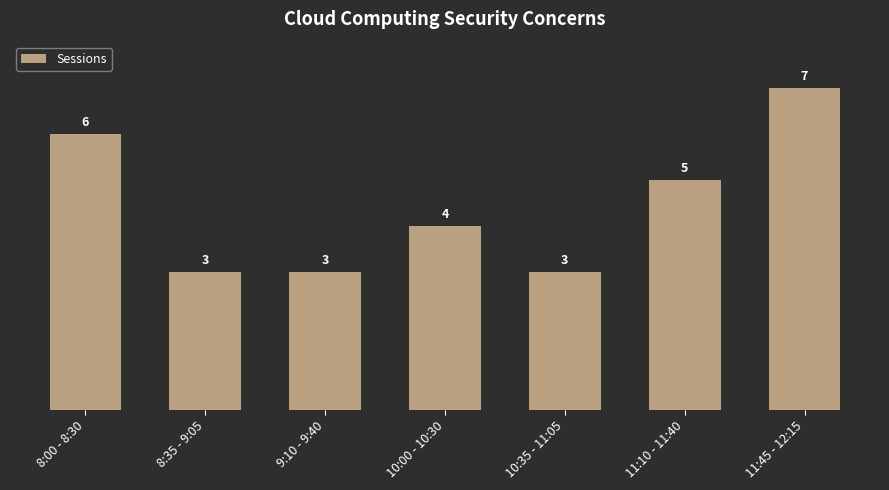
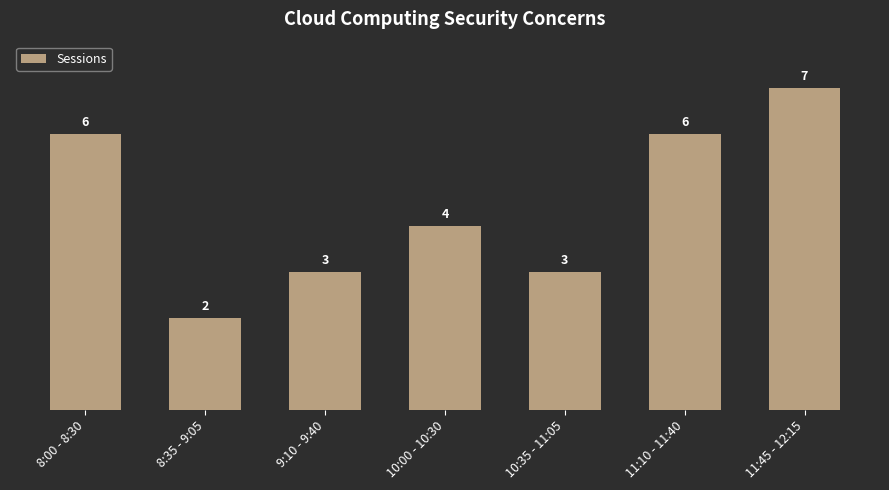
  {
    "8:00 - 8:30": 6,
-   "8:35 - 9:05": 3,
+   "8:35 - 9:05": 2,
    "9:10 - 9:40": 3,
    "10:00 - 10:30": 4,
    "10:35 - 11:05": 3,
-   "11:10 - 11:40": 5,
+   "11:10 - 11:40": 6,
    "11:45 - 12:15": 7
  }
